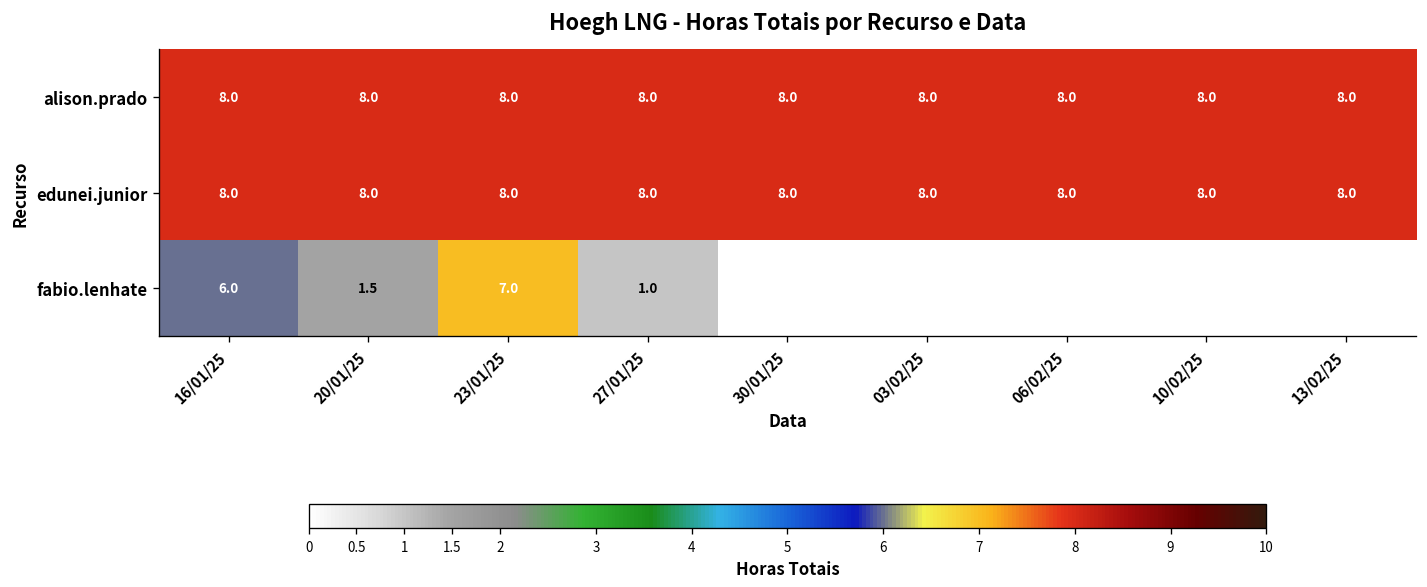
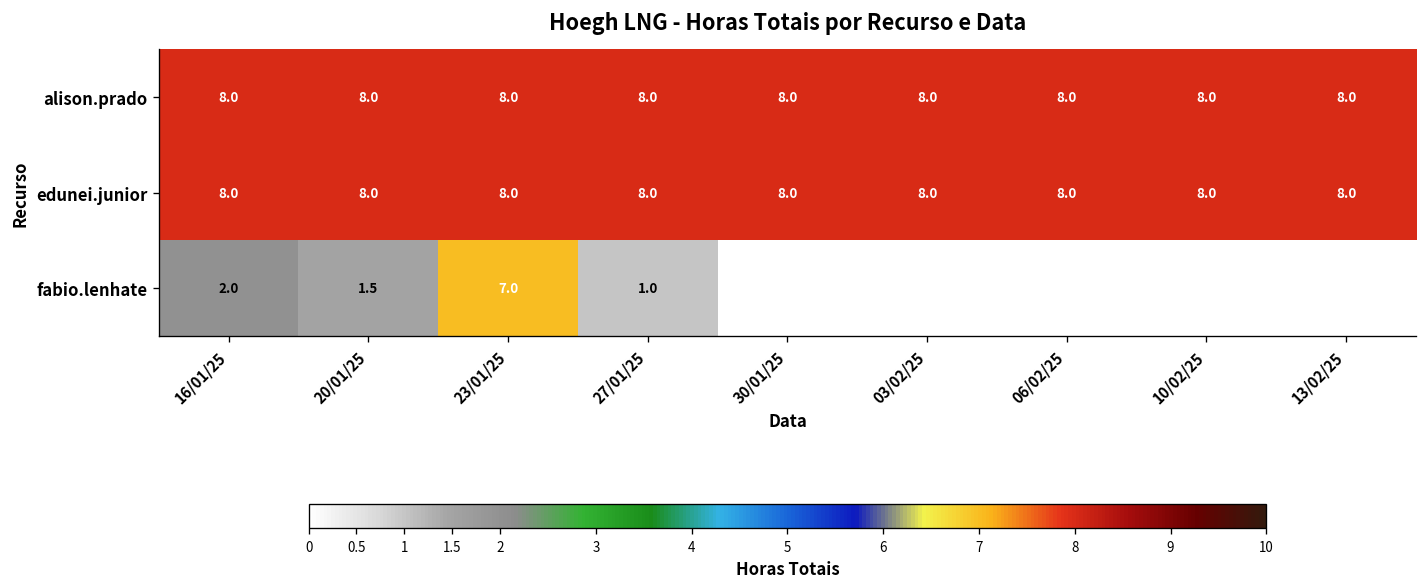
  {
    "alison.prado": {
      "16/01/25": 8.0,
      "20/01/25": 8.0,
      "23/01/25": 8.0,
      "27/01/25": 8.0,
      "30/01/25": 8.0,
      "03/02/25": 8.0,
      "06/02/25": 8.0,
      "10/02/25": 8.0,
      "13/02/25": 8.0
    },
    "edunei.junior": {
      "16/01/25": 8.0,
      "20/01/25": 8.0,
      "23/01/25": 8.0,
      "27/01/25": 8.0,
      "30/01/25": 8.0,
      "03/02/25": 8.0,
      "06/02/25": 8.0,
      "10/02/25": 8.0,
      "13/02/25": 8.0
    },
    "fabio.lenhate": {
-     "16/01/25": 6.0,
+     "16/01/25": 2.0,
      "20/01/25": 1.5,
      "23/01/25": 7.0,
      "27/01/25": 1.0
    }
  }
